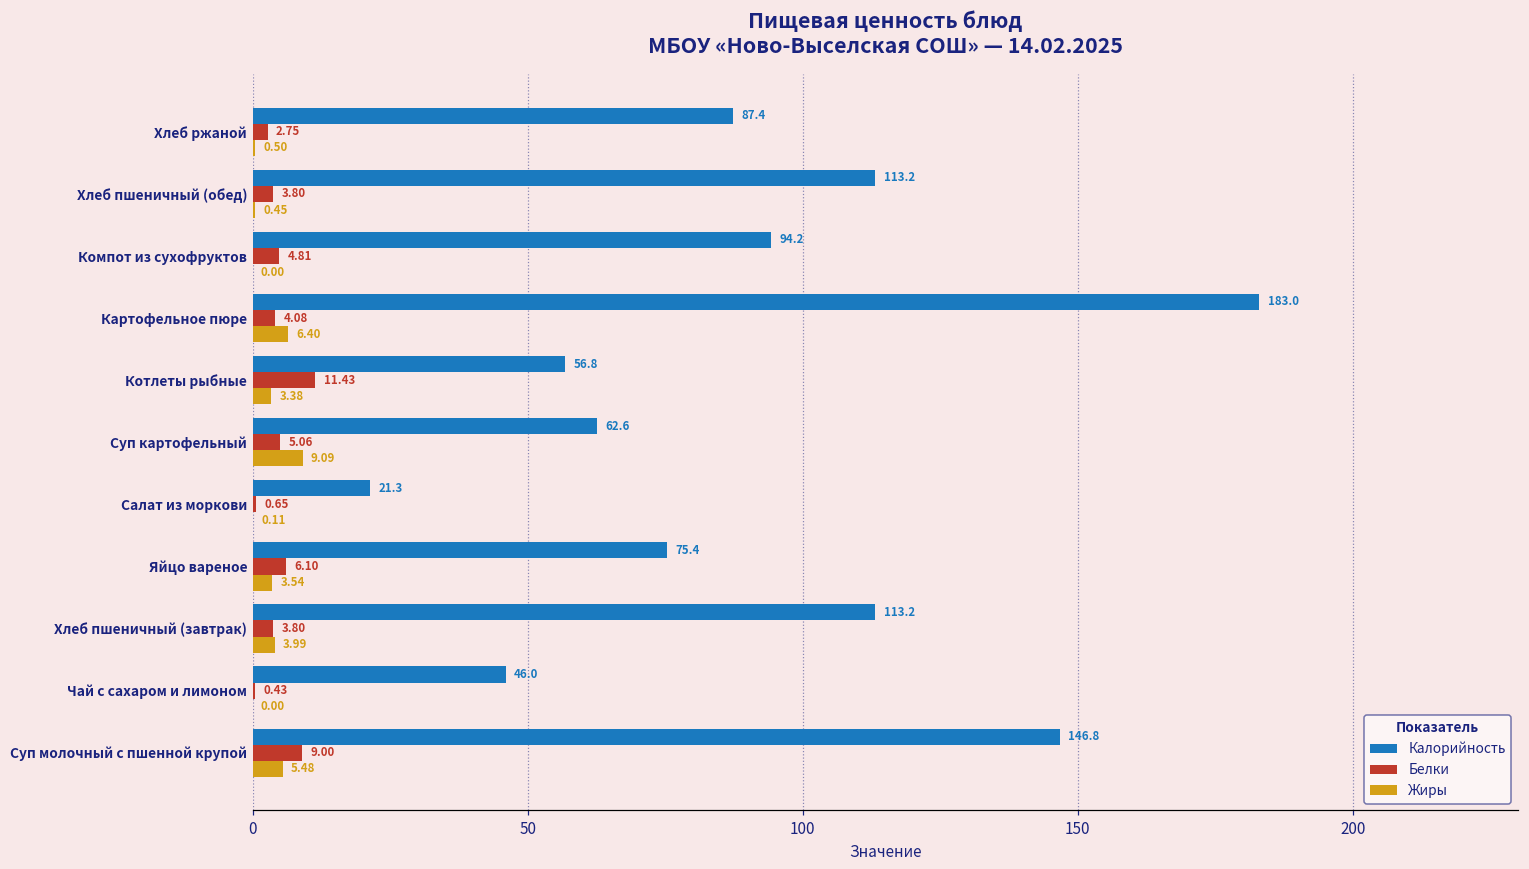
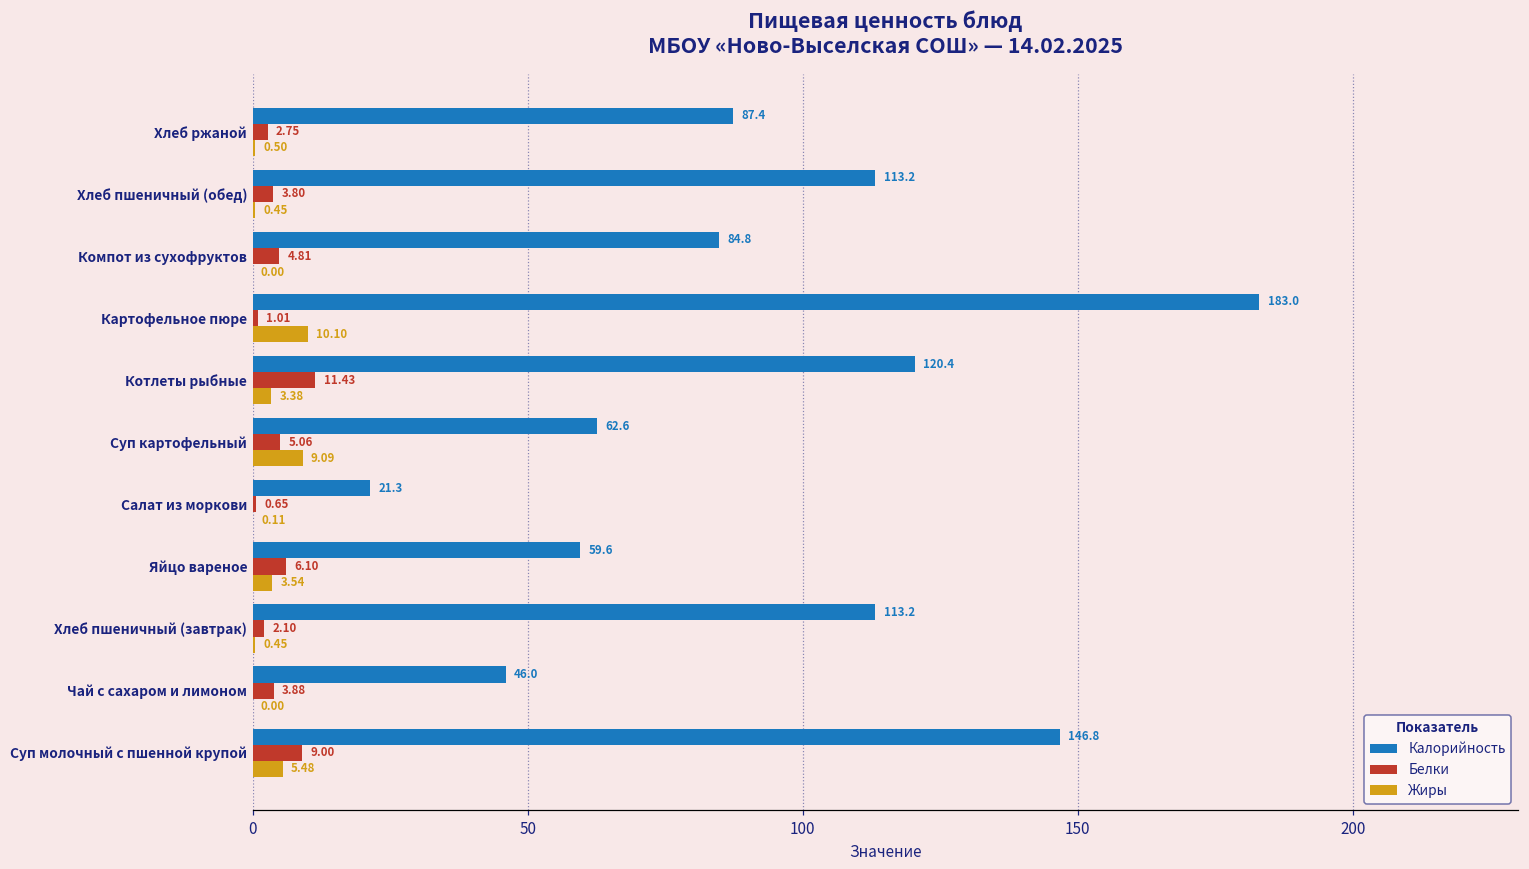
  {
    "Калорийность": {
      "Хлеб ржаной": 87.4,
      "Хлеб пшеничный (обед)": 113.2,
-     "Компот из сухофруктов": 94.2,
+     "Компот из сухофруктов": 84.8,
      "Картофельное пюре": 183.0,
-     "Котлеты рыбные": 56.8,
+     "Котлеты рыбные": 120.4,
      "Суп картофельный": 62.6,
      "Салат из моркови": 21.3,
-     "Яйцо вареное": 75.4,
+     "Яйцо вареное": 59.6,
      "Хлеб пшеничный (завтрак)": 113.2,
      "Чай с сахаром и лимоном": 46.0,
      "Суп молочный с пшенной крупой": 146.8
    },
    "Белки": {
      "Хлеб ржаной": 2.75,
      "Хлеб пшеничный (обед)": 3.80,
      "Компот из сухофруктов": 4.81,
-     "Картофельное пюре": 4.08,
+     "Картофельное пюре": 1.01,
      "Котлеты рыбные": 11.43,
      "Суп картофельный": 5.06,
      "Салат из моркови": 0.65,
      "Яйцо вареное": 6.10,
-     "Хлеб пшеничный (завтрак)": 3.80,
-     "Чай с сахаром и лимоном": 0.43,
+     "Хлеб пшеничный (завтрак)": 2.10,
+     "Чай с сахаром и лимоном": 3.88,
      "Суп молочный с пшенной крупой": 9.00
    },
    "Жиры": {
      "Хлеб ржаной": 0.50,
      "Хлеб пшеничный (обед)": 0.45,
      "Компот из сухофруктов": 0.00,
-     "Картофельное пюре": 6.40,
+     "Картофельное пюре": 10.10,
      "Котлеты рыбные": 3.38,
      "Суп картофельный": 9.09,
      "Салат из моркови": 0.11,
      "Яйцо вареное": 3.54,
-     "Хлеб пшеничный (завтрак)": 3.99,
+     "Хлеб пшеничный (завтрак)": 0.45,
      "Чай с сахаром и лимоном": 0.00,
      "Суп молочный с пшенной крупой": 5.48
    }
  }
